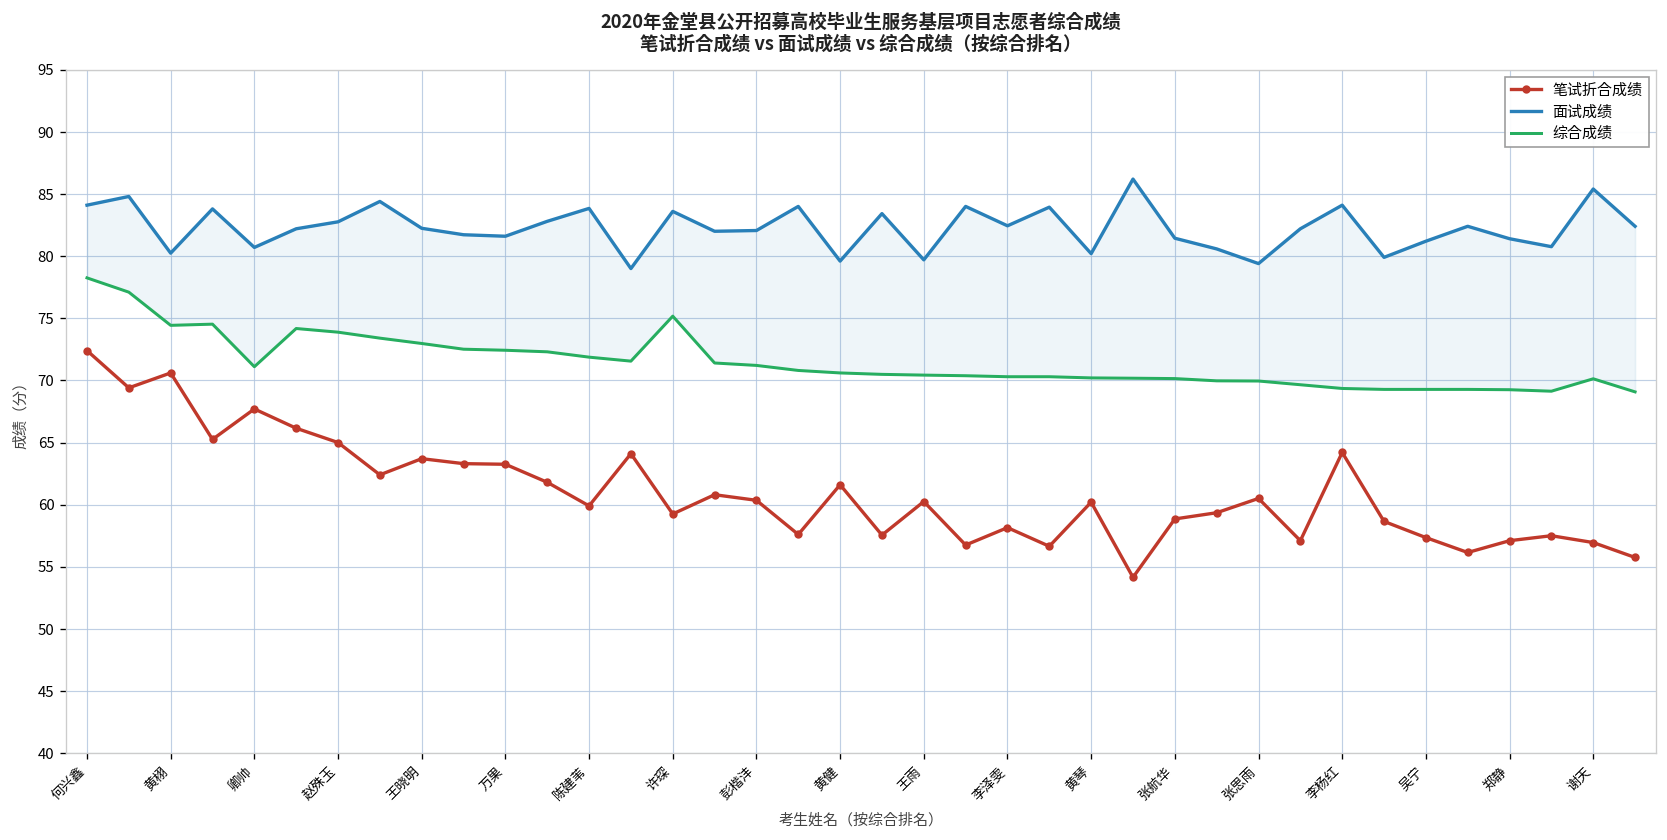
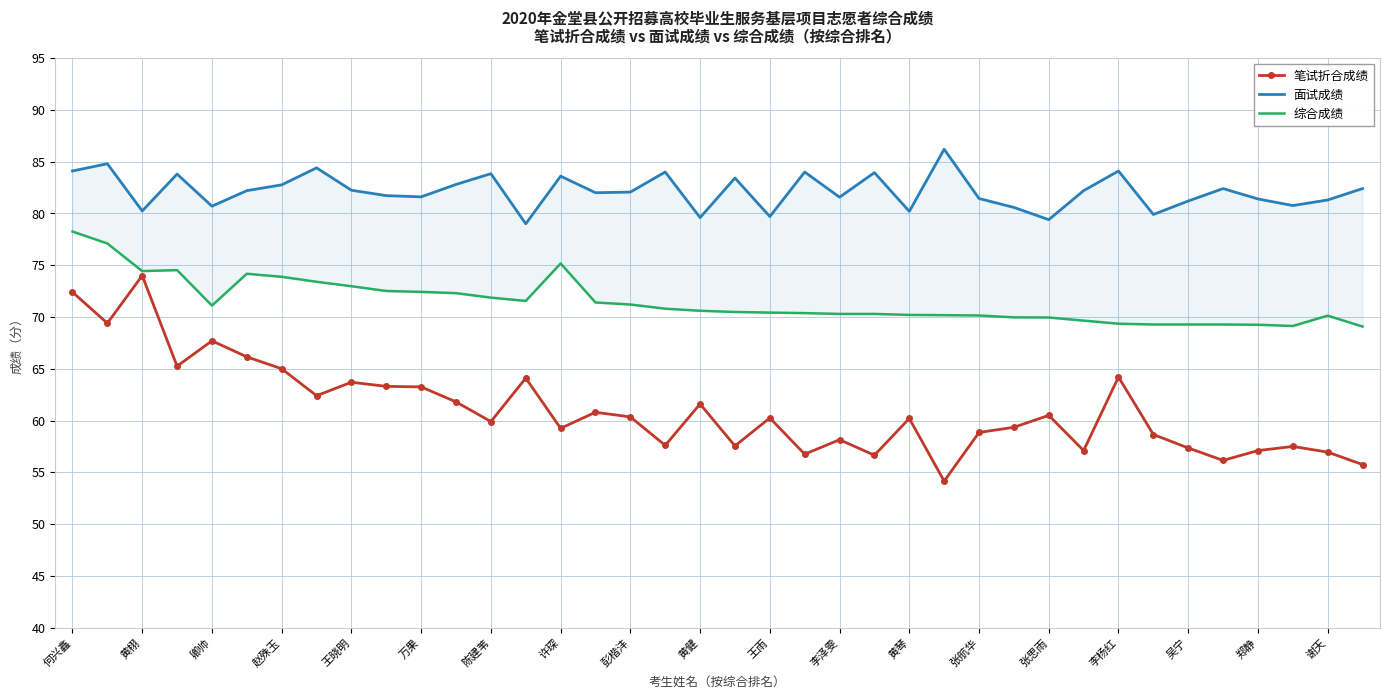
  {
    "笔试折合成绩": {
      "何兴鑫": 72.4,
-     "黄栩": 70.6,
+     "黄栩": 74.0,
      "卿帅": 67.7,
      "赵殊玉": 65.0,
      "王晓明": 63.7,
      "万果": 63.3,
      "陈建苇": 59.9,
      "许琛": 59.3,
      "彭楷沣": 60.4,
      "黄健": 61.6,
      "王雨": 60.3,
      "李泽雯": 58.2,
      "黄琴": 60.2,
      "张航华": 58.9,
      "张思雨": 60.5,
      "李杨红": 64.2,
      "吴宁": 57.4,
      "郑静": 57.1,
      "谢天": 57.0
    },
    "面试成绩": {
      "何兴鑫": 84.1,
      "黄栩": 80.2,
      "卿帅": 80.7,
      "赵殊玉": 82.8,
      "王晓明": 82.2,
      "万果": 81.6,
      "陈建苇": 83.8,
      "许琛": 83.6,
      "彭楷沣": 82.1,
      "黄健": 79.6,
      "王雨": 79.7,
-     "李泽雯": 82.4,
+     "李泽雯": 81.6,
      "黄琴": 80.2,
      "张航华": 81.4,
      "张思雨": 79.4,
      "李杨红": 84.1,
      "吴宁": 81.2,
      "郑静": 81.4,
-     "谢天": 85.4
+     "谢天": 81.3
    },
    "综合成绩": {
      "何兴鑫": 78.3,
      "黄栩": 74.4,
      "卿帅": 71.1,
      "赵殊玉": 73.9,
      "王晓明": 73.0,
      "万果": 72.4,
      "陈建苇": 71.9,
      "许琛": 75.2,
      "彭楷沣": 71.2,
      "黄健": 70.6,
      "王雨": 70.4,
      "李泽雯": 70.3,
      "黄琴": 70.2,
      "张航华": 70.1,
      "张思雨": 70.0,
      "李杨红": 69.4,
      "吴宁": 69.3,
      "郑静": 69.3,
      "谢天": 70.1
    }
  }
